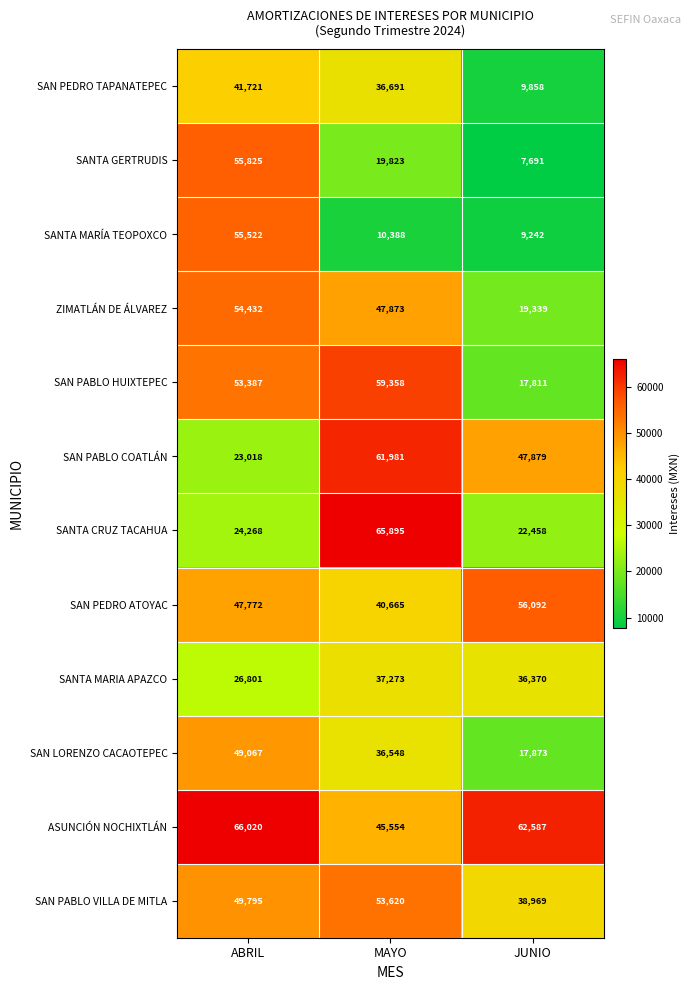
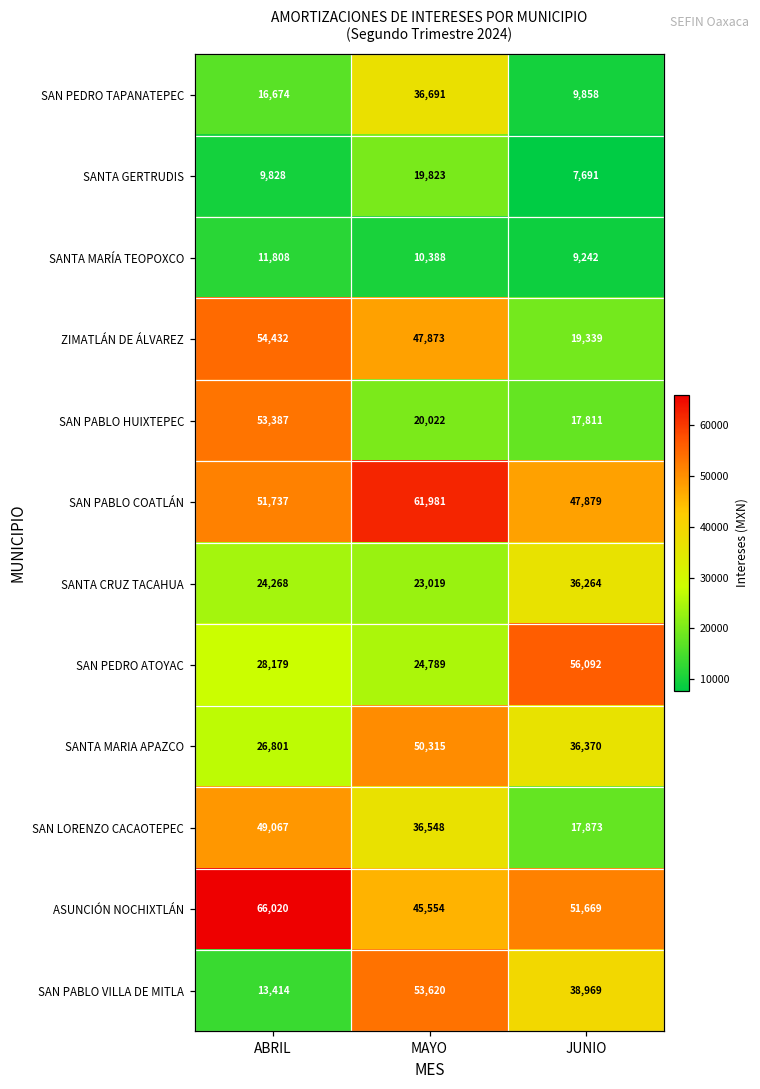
  {
    "SAN PEDRO TAPANATEPEC": {
-     "ABRIL": "41,721",
+     "ABRIL": "16,674",
      "MAYO": "36,691",
      "JUNIO": "9,858"
    },
    "SANTA GERTRUDIS": {
-     "ABRIL": "55,825",
+     "ABRIL": "9,828",
      "MAYO": "19,823",
      "JUNIO": "7,691"
    },
    "SANTA MARÍA TEOPOXCO": {
-     "ABRIL": "55,522",
+     "ABRIL": "11,808",
      "MAYO": "10,388",
      "JUNIO": "9,242"
    },
    "ZIMATLÁN DE ÁLVAREZ": {
      "ABRIL": "54,432",
      "MAYO": "47,873",
      "JUNIO": "19,339"
    },
    "SAN PABLO HUIXTEPEC": {
      "ABRIL": "53,387",
-     "MAYO": "59,358",
+     "MAYO": "20,022",
      "JUNIO": "17,811"
    },
    "SAN PABLO COATLÁN": {
-     "ABRIL": "23,018",
+     "ABRIL": "51,737",
      "MAYO": "61,981",
      "JUNIO": "47,879"
    },
    "SANTA CRUZ TACAHUA": {
      "ABRIL": "24,268",
-     "MAYO": "65,895",
-     "JUNIO": "22,458"
+     "MAYO": "23,019",
+     "JUNIO": "36,264"
    },
    "SAN PEDRO ATOYAC": {
-     "ABRIL": "47,772",
-     "MAYO": "40,665",
+     "ABRIL": "28,179",
+     "MAYO": "24,789",
      "JUNIO": "56,092"
    },
    "SANTA MARIA APAZCO": {
      "ABRIL": "26,801",
-     "MAYO": "37,273",
+     "MAYO": "50,315",
      "JUNIO": "36,370"
    },
    "SAN LORENZO CACAOTEPEC": {
      "ABRIL": "49,067",
      "MAYO": "36,548",
      "JUNIO": "17,873"
    },
    "ASUNCIÓN NOCHIXTLÁN": {
      "ABRIL": "66,020",
      "MAYO": "45,554",
-     "JUNIO": "62,587"
+     "JUNIO": "51,669"
    },
    "SAN PABLO VILLA DE MITLA": {
-     "ABRIL": "49,795",
+     "ABRIL": "13,414",
      "MAYO": "53,620",
      "JUNIO": "38,969"
    }
  }
